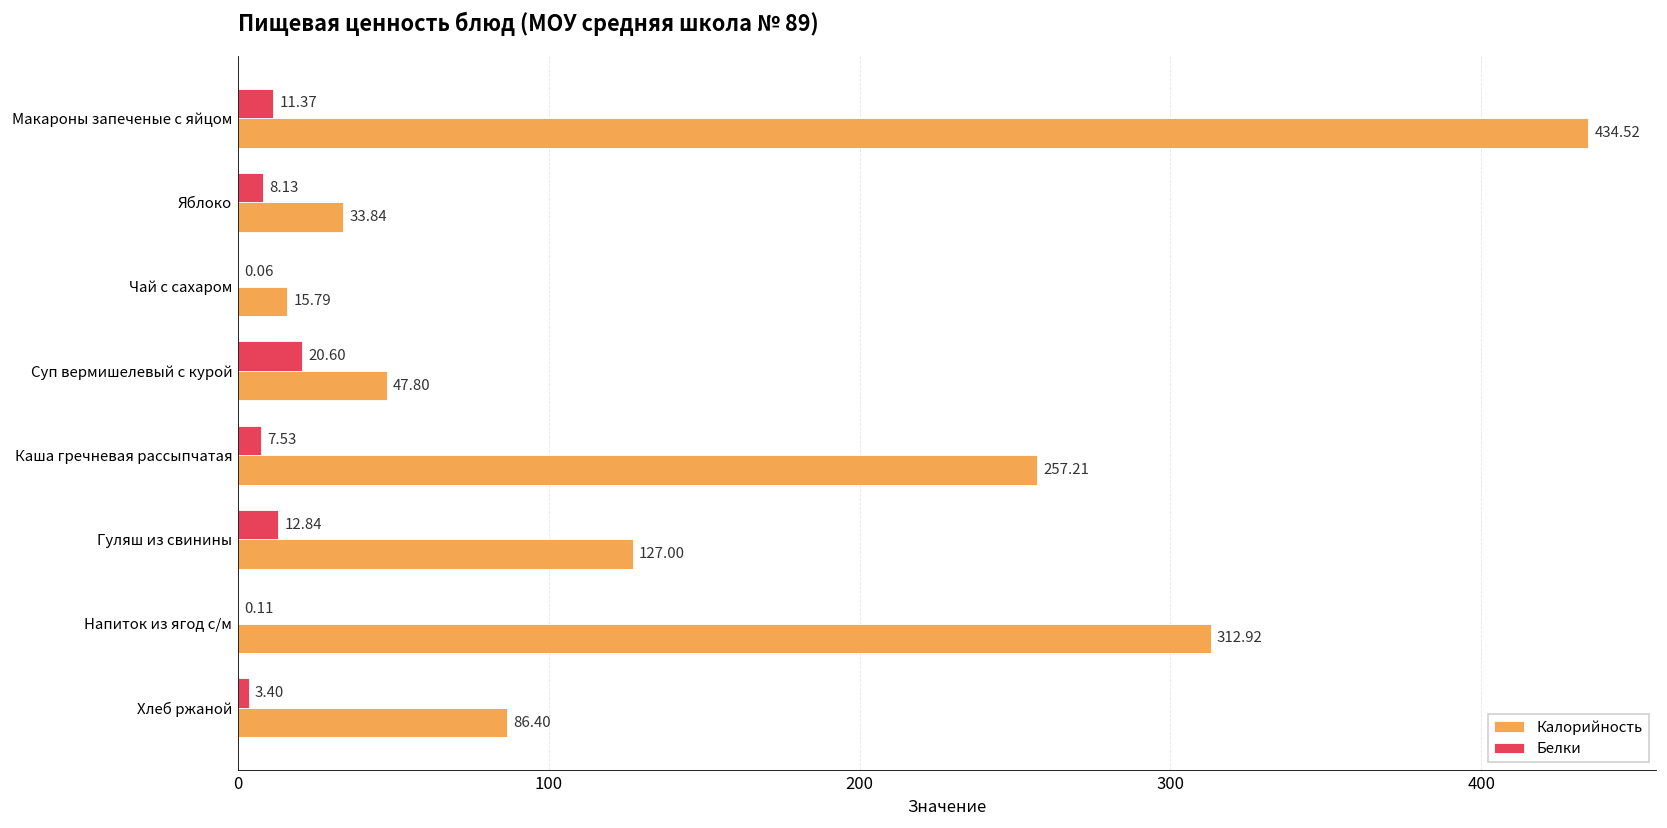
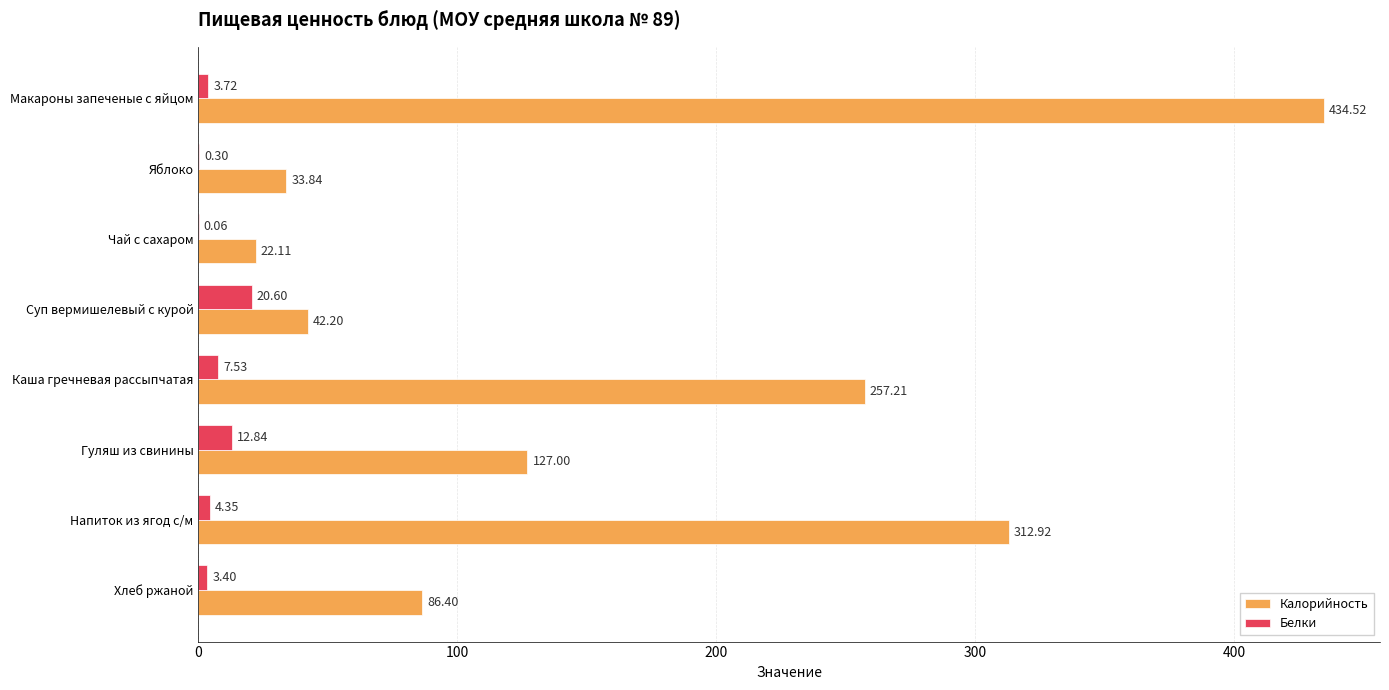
  {
    "Калорийность": {
      "Макароны запеченые с яйцом": 434.52,
      "Яблоко": 33.84,
-     "Чай с сахаром": 15.79,
-     "Суп вермишелевый с курой": 47.80,
+     "Чай с сахаром": 22.11,
+     "Суп вермишелевый с курой": 42.20,
      "Каша гречневая рассыпчатая": 257.21,
      "Гуляш из свинины": 127.00,
      "Напиток из ягод с/м": 312.92,
      "Хлеб ржаной": 86.40
    },
    "Белки": {
-     "Макароны запеченые с яйцом": 11.37,
-     "Яблоко": 8.13,
+     "Макароны запеченые с яйцом": 3.72,
+     "Яблоко": 0.30,
      "Чай с сахаром": 0.06,
      "Суп вермишелевый с курой": 20.60,
      "Каша гречневая рассыпчатая": 7.53,
      "Гуляш из свинины": 12.84,
-     "Напиток из ягод с/м": 0.11,
+     "Напиток из ягод с/м": 4.35,
      "Хлеб ржаной": 3.40
    }
  }
